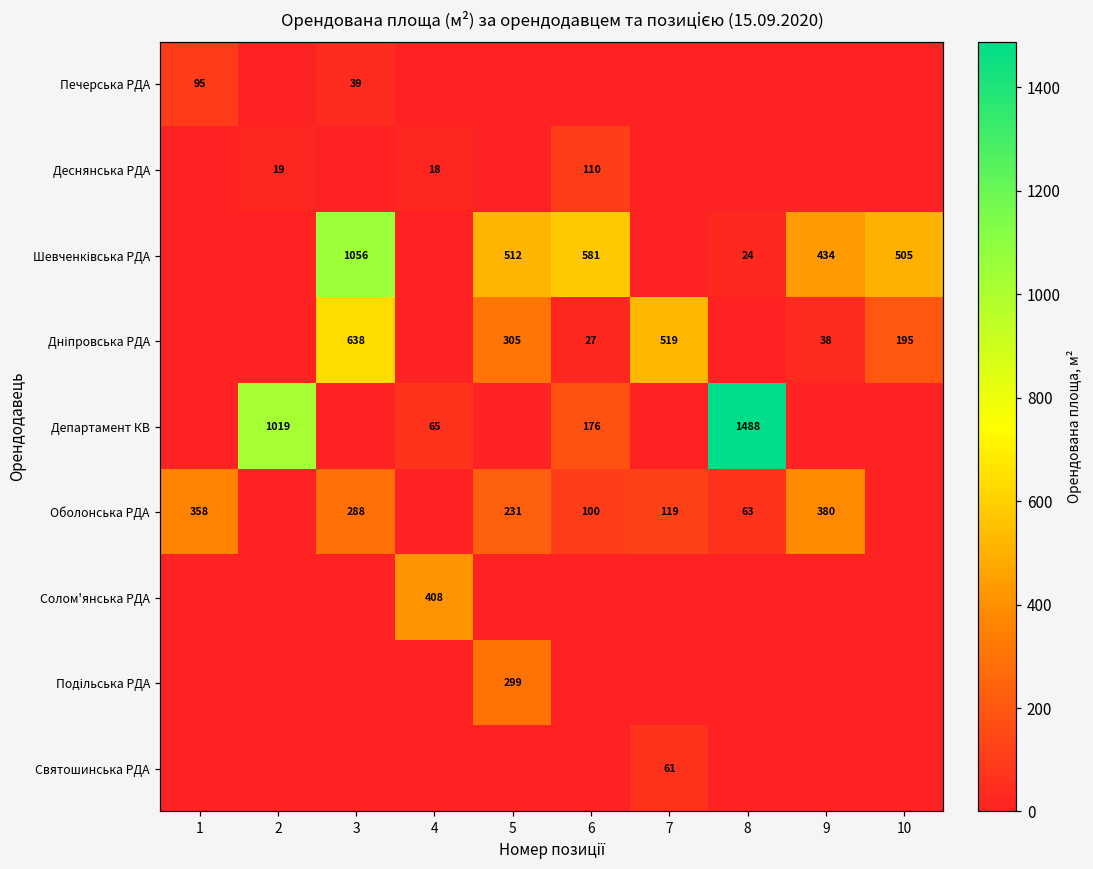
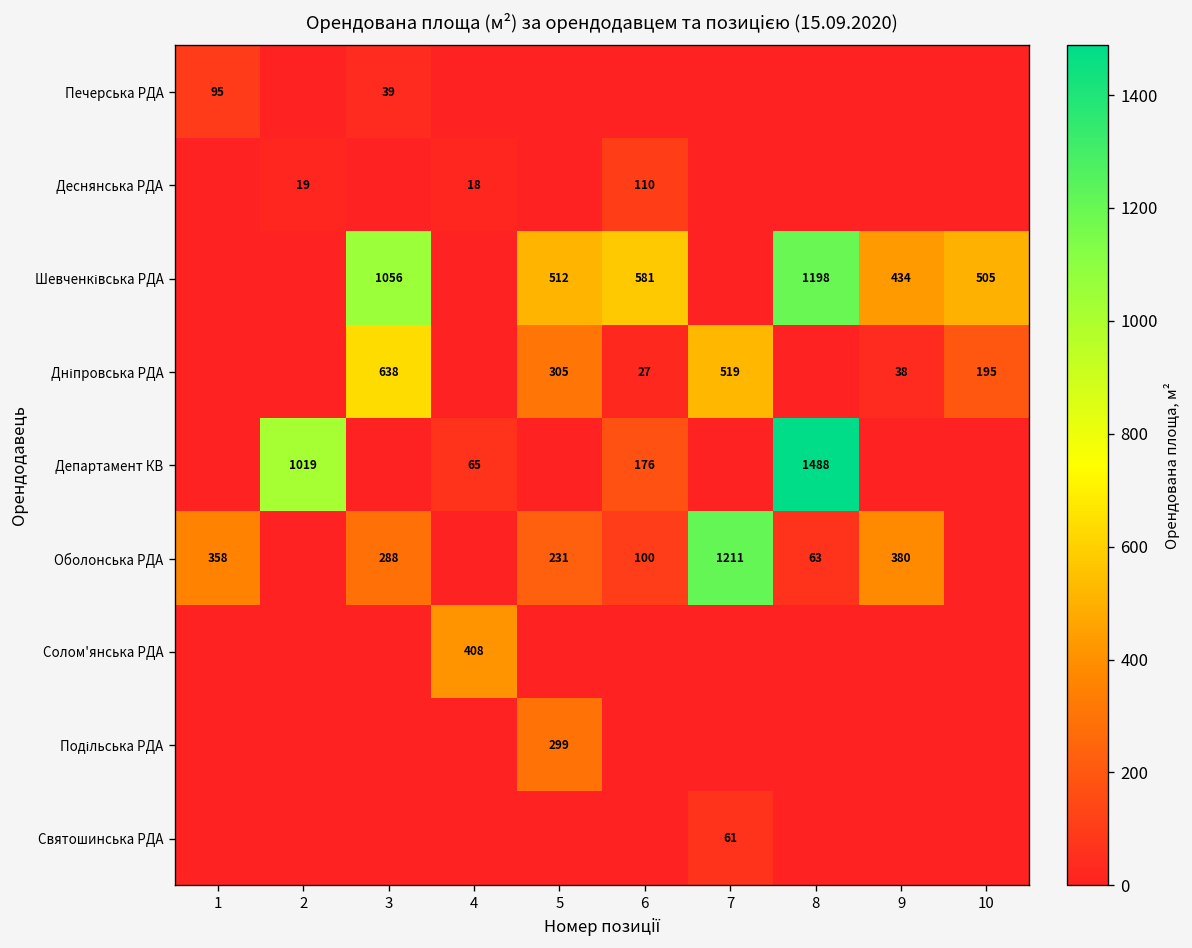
  {
    "Печерська РДА": {
      "1": 95,
      "3": 39
    },
    "Деснянська РДА": {
      "2": 19,
      "4": 18,
      "6": 110
    },
    "Шевченківська РДА": {
      "3": 1056,
      "5": 512,
      "6": 581,
-     "8": 24,
+     "8": 1198,
      "9": 434,
      "10": 505
    },
    "Дніпровська РДА": {
      "3": 638,
      "5": 305,
      "6": 27,
      "7": 519,
      "9": 38,
      "10": 195
    },
    "Департамент КВ": {
      "2": 1019,
      "4": 65,
      "6": 176,
      "8": 1488
    },
    "Оболонська РДА": {
      "1": 358,
      "3": 288,
      "5": 231,
      "6": 100,
-     "7": 119,
+     "7": 1211,
      "8": 63,
      "9": 380
    },
    "Солом'янська РДА": {
      "4": 408
    },
    "Подільська РДА": {
      "5": 299
    },
    "Святошинська РДА": {
      "7": 61
    }
  }
